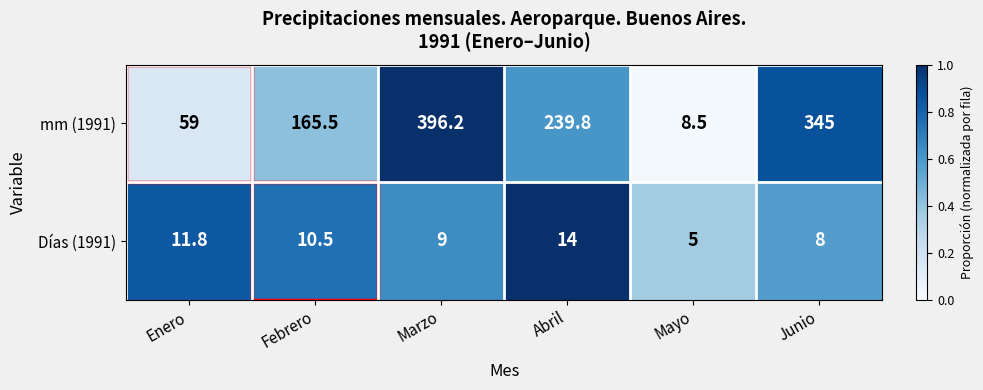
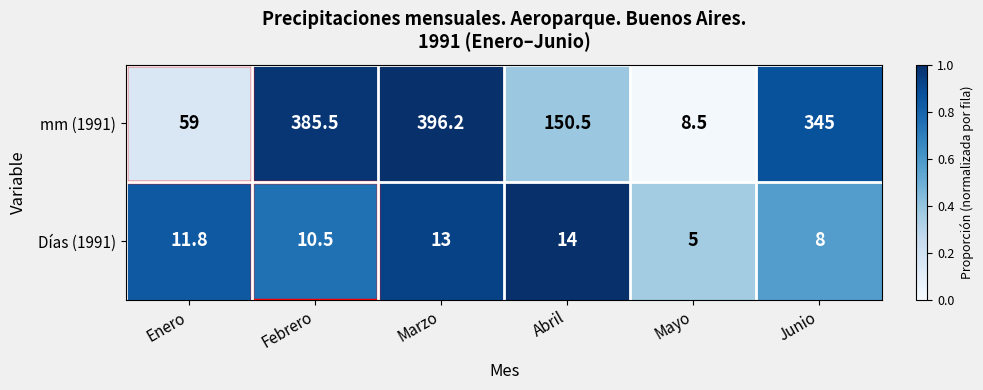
  {
    "mm (1991)": {
      "Enero": 59,
-     "Febrero": 165.5,
+     "Febrero": 385.5,
      "Marzo": 396.2,
-     "Abril": 239.8,
+     "Abril": 150.5,
      "Mayo": 8.5,
      "Junio": 345
    },
    "Días (1991)": {
      "Enero": 11.8,
      "Febrero": 10.5,
-     "Marzo": 9,
+     "Marzo": 13,
      "Abril": 14,
      "Mayo": 5,
      "Junio": 8
    }
  }
